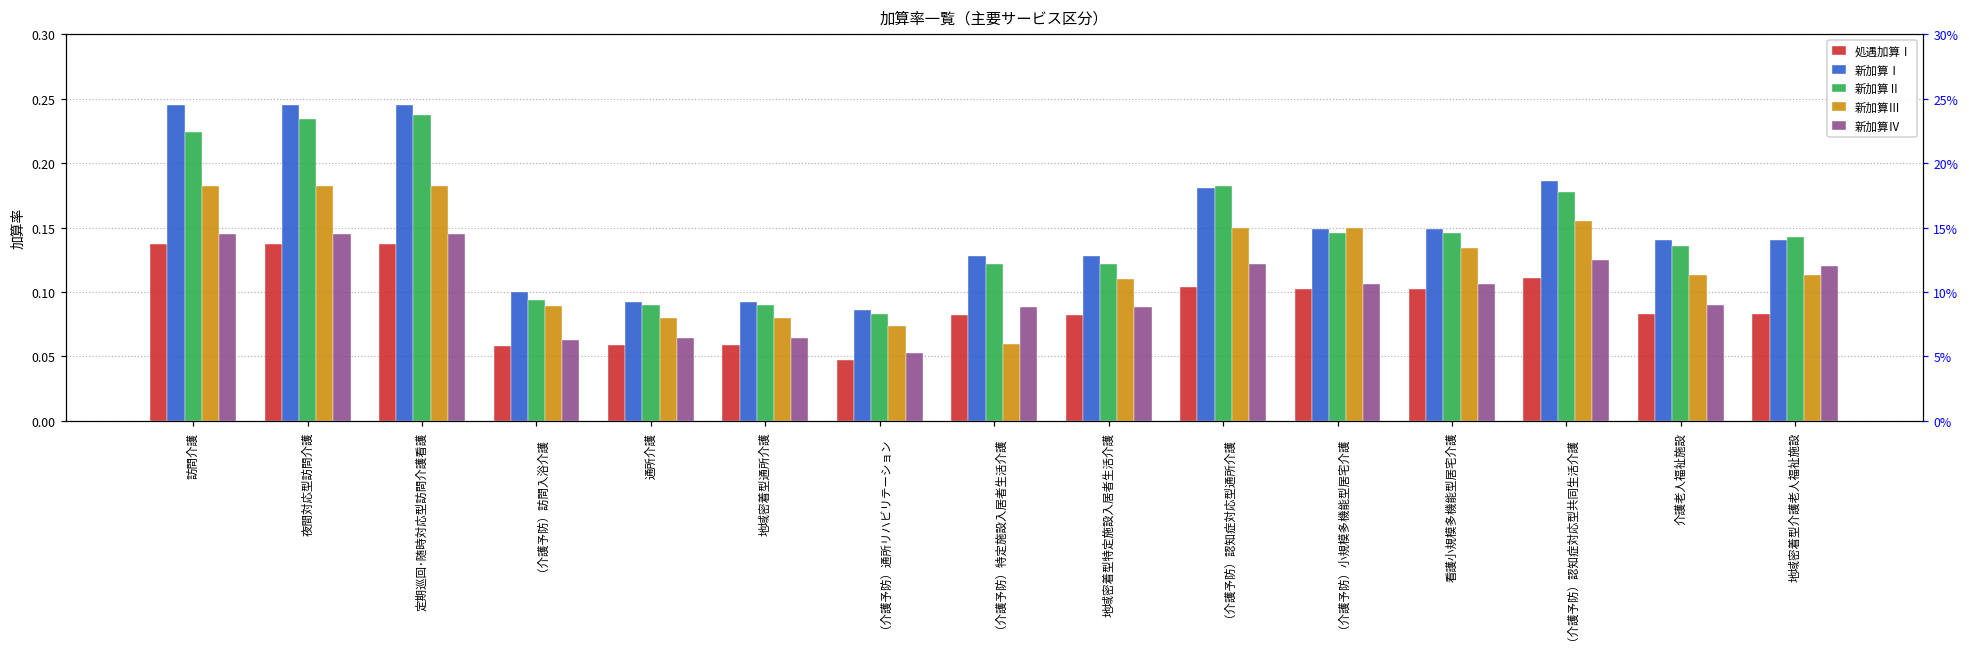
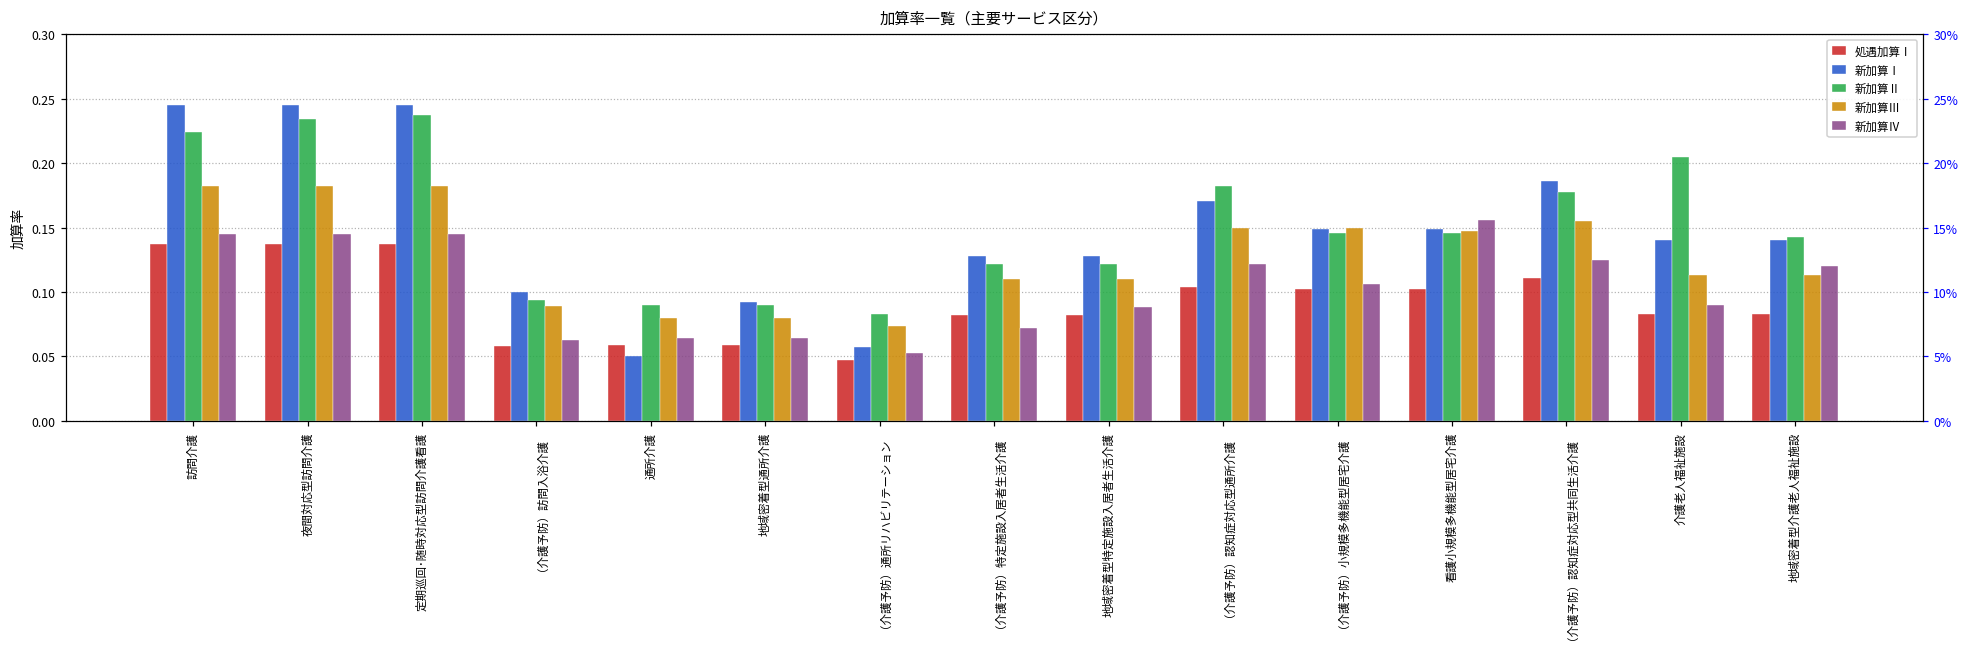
  {
    "処遇加算Ⅰ": {
      "訪問介護": 0.137,
      "夜間対応型訪問介護": 0.137,
      "定期巡回･随時対応型訪問介護看護": 0.137,
      "（介護予防）訪問入浴介護": 0.058,
      "通所介護": 0.059,
      "地域密着型通所介護": 0.059,
      "（介護予防）通所リハビリテーション": 0.047,
      "（介護予防）特定施設入居者生活介護": 0.082,
      "地域密着型特定施設入居者生活介護": 0.082,
      "（介護予防）認知症対応型通所介護": 0.104,
      "（介護予防）小規模多機能型居宅介護": 0.102,
      "看護小規模多機能型居宅介護": 0.102,
      "（介護予防）認知症対応型共同生活介護": 0.111,
      "介護老人福祉施設": 0.083,
      "地域密着型介護老人福祉施設": 0.083
    },
    "新加算Ⅰ": {
      "訪問介護": 0.245,
      "夜間対応型訪問介護": 0.245,
      "定期巡回･随時対応型訪問介護看護": 0.245,
      "（介護予防）訪問入浴介護": 0.100,
-     "通所介護": 0.092,
+     "通所介護": 0.050,
      "地域密着型通所介護": 0.092,
-     "（介護予防）通所リハビリテーション": 0.086,
+     "（介護予防）通所リハビリテーション": 0.057,
      "（介護予防）特定施設入居者生活介護": 0.128,
      "地域密着型特定施設入居者生活介護": 0.128,
-     "（介護予防）認知症対応型通所介護": 0.181,
+     "（介護予防）認知症対応型通所介護": 0.171,
      "（介護予防）小規模多機能型居宅介護": 0.149,
      "看護小規模多機能型居宅介護": 0.149,
      "（介護予防）認知症対応型共同生活介護": 0.186,
      "介護老人福祉施設": 0.140,
      "地域密着型介護老人福祉施設": 0.140
    },
    "新加算Ⅱ": {
      "訪問介護": 0.224,
      "夜間対応型訪問介護": 0.234,
      "定期巡回･随時対応型訪問介護看護": 0.237,
      "（介護予防）訪問入浴介護": 0.094,
      "通所介護": 0.090,
      "地域密着型通所介護": 0.090,
      "（介護予防）通所リハビリテーション": 0.083,
      "（介護予防）特定施設入居者生活介護": 0.122,
      "地域密着型特定施設入居者生活介護": 0.122,
      "（介護予防）認知症対応型通所介護": 0.182,
      "（介護予防）小規模多機能型居宅介護": 0.146,
      "看護小規模多機能型居宅介護": 0.146,
      "（介護予防）認知症対応型共同生活介護": 0.178,
-     "介護老人福祉施設": 0.136,
+     "介護老人福祉施設": 0.205,
      "地域密着型介護老人福祉施設": 0.143
    },
    "新加算Ⅲ": {
      "訪問介護": 0.182,
      "夜間対応型訪問介護": 0.182,
      "定期巡回･随時対応型訪問介護看護": 0.182,
      "（介護予防）訪問入浴介護": 0.089,
      "通所介護": 0.080,
      "地域密着型通所介護": 0.080,
      "（介護予防）通所リハビリテーション": 0.074,
-     "（介護予防）特定施設入居者生活介護": 0.06,
+     "（介護予防）特定施設入居者生活介護": 0.11,
      "地域密着型特定施設入居者生活介護": 0.110,
      "（介護予防）認知症対応型通所介護": 0.150,
      "（介護予防）小規模多機能型居宅介護": 0.150,
-     "看護小規模多機能型居宅介護": 0.134,
+     "看護小規模多機能型居宅介護": 0.147,
      "（介護予防）認知症対応型共同生活介護": 0.155,
      "介護老人福祉施設": 0.113,
      "地域密着型介護老人福祉施設": 0.113
    },
    "新加算Ⅳ": {
      "訪問介護": 0.145,
      "夜間対応型訪問介護": 0.145,
      "定期巡回･随時対応型訪問介護看護": 0.145,
      "（介護予防）訪問入浴介護": 0.063,
      "通所介護": 0.064,
      "地域密着型通所介護": 0.064,
      "（介護予防）通所リハビリテーション": 0.053,
-     "（介護予防）特定施設入居者生活介護": 0.088,
+     "（介護予防）特定施設入居者生活介護": 0.072,
      "地域密着型特定施設入居者生活介護": 0.088,
      "（介護予防）認知症対応型通所介護": 0.122,
      "（介護予防）小規模多機能型居宅介護": 0.106,
-     "看護小規模多機能型居宅介護": 0.106,
+     "看護小規模多機能型居宅介護": 0.156,
      "（介護予防）認知症対応型共同生活介護": 0.125,
      "介護老人福祉施設": 0.090,
      "地域密着型介護老人福祉施設": 0.120
    }
  }
